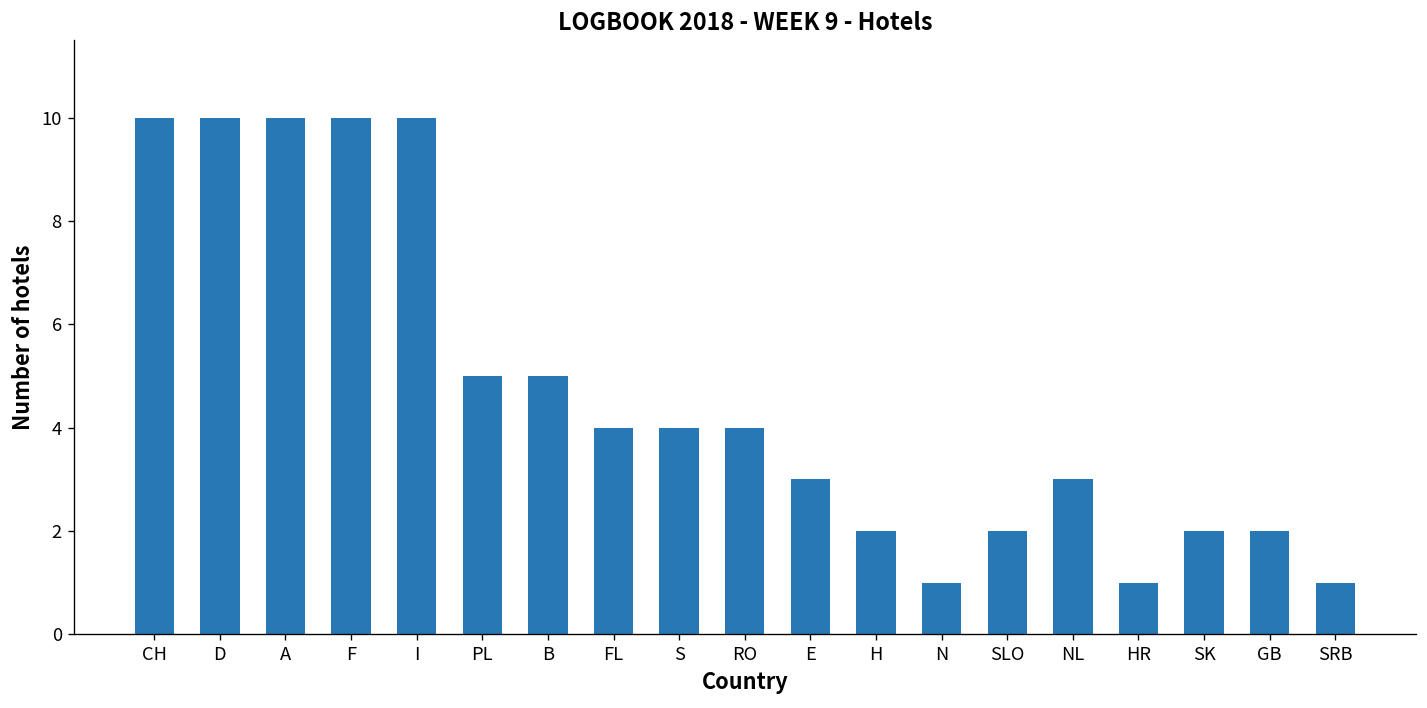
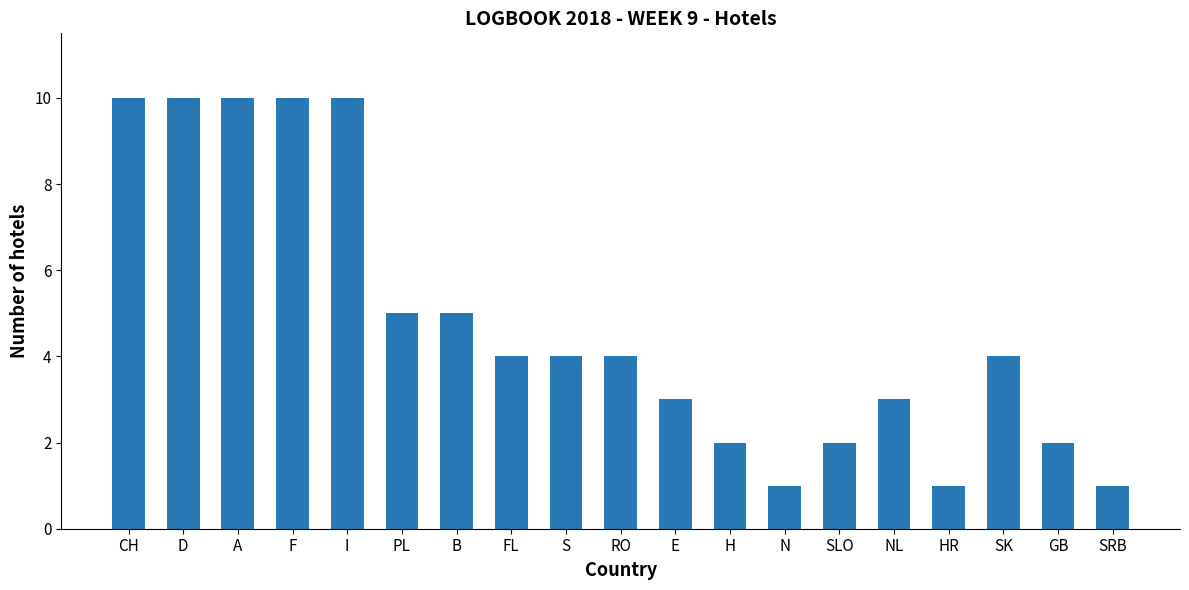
  {
    "CH": 10,
    "D": 10,
    "A": 10,
    "F": 10,
    "I": 10,
    "PL": 5,
    "B": 5,
    "FL": 4,
    "S": 4,
    "RO": 4,
    "E": 3,
    "H": 2,
    "N": 1,
    "SLO": 2,
    "NL": 3,
    "HR": 1,
-   "SK": 2,
+   "SK": 4,
    "GB": 2,
    "SRB": 1
  }
